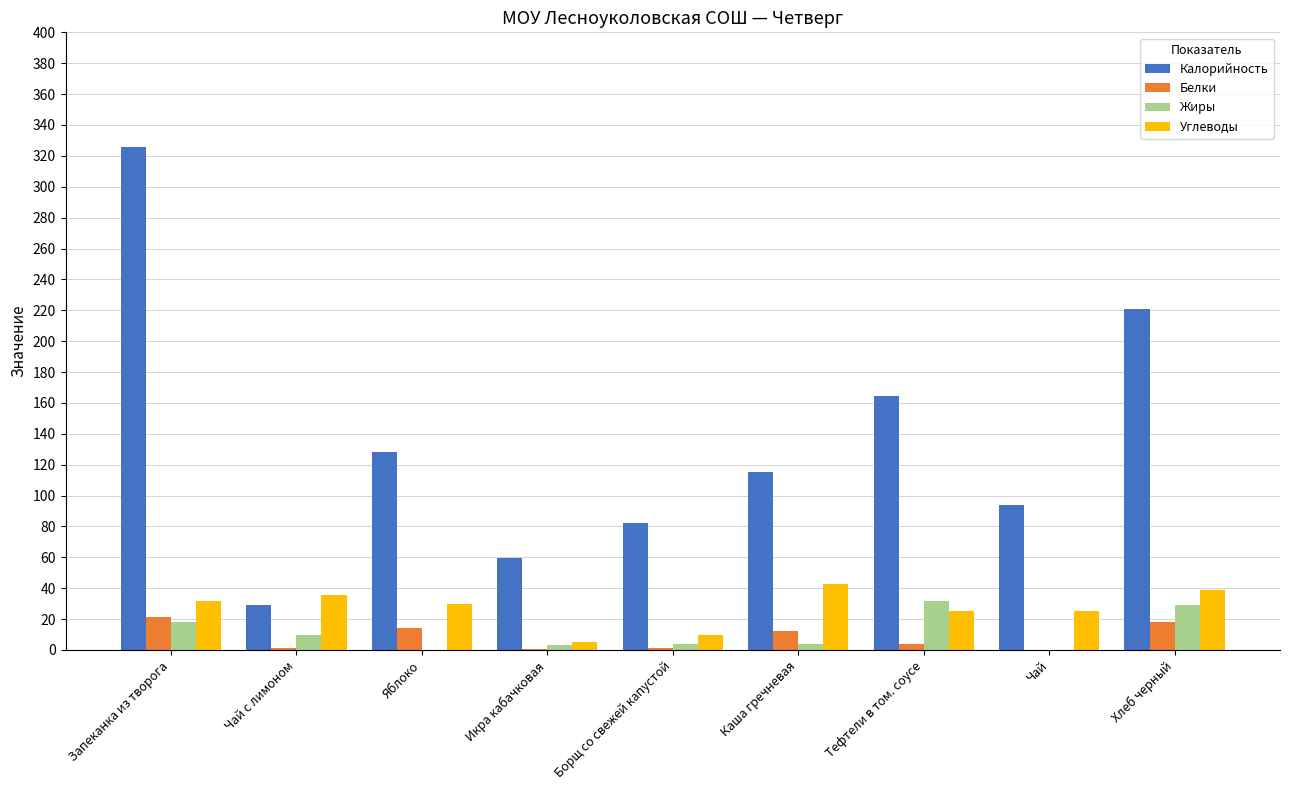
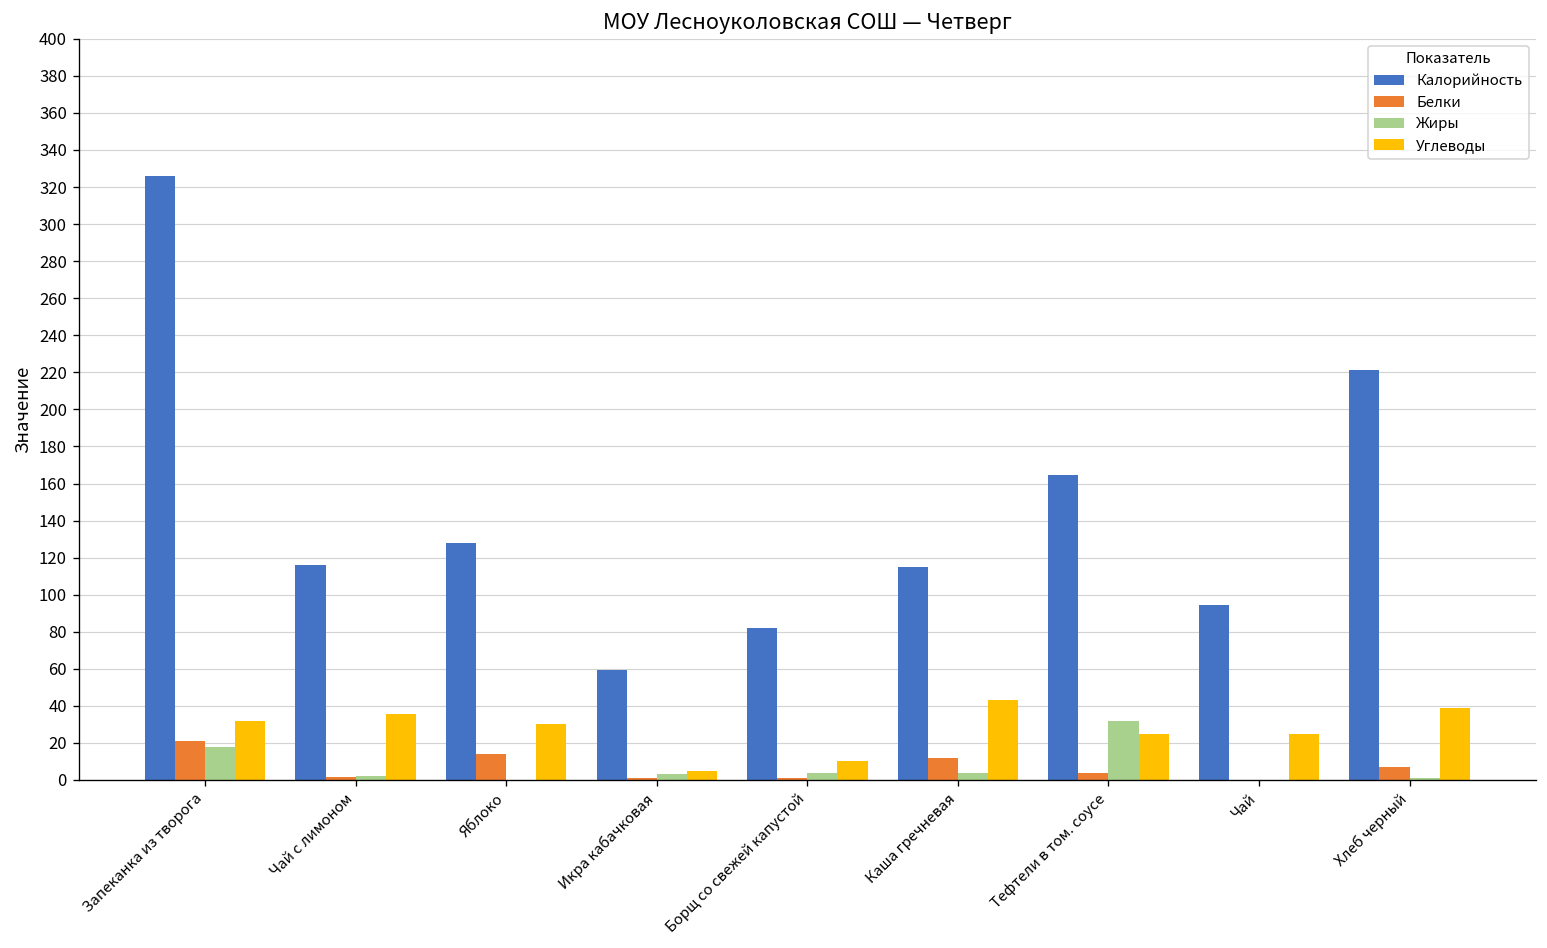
  {
    "Калорийность": {
      "Запеканка из творога": 326,
-     "Чай с лимоном": 29,
+     "Чай с лимоном": 116,
      "Яблоко": 128,
      "Икра кабачковая": 60,
      "Борщ со свежей капустой": 82,
      "Каша гречневая": 115,
      "Тефтели в том. соусе": 165,
      "Чай": 94,
      "Хлеб черный": 221
    },
    "Белки": {
      "Запеканка из творога": 21,
      "Яблоко": 14,
      "Каша гречневая": 12,
      "Тефтели в том. соусе": 4,
      "Чай": 0,
-     "Хлеб черный": 18
+     "Хлеб черный": 7
    },
    "Жиры": {
      "Запеканка из творога": 18,
-     "Чай с лимоном": 10,
+     "Чай с лимоном": 2,
      "Яблоко": 0,
      "Икра кабачковая": 3,
      "Борщ со свежей капустой": 4,
      "Каша гречневая": 4,
      "Тефтели в том. соусе": 32,
      "Чай": 0,
-     "Хлеб черный": 29
+     "Хлеб черный": 1
    },
    "Углеводы": {
      "Запеканка из творога": 32,
      "Чай с лимоном": 35,
      "Яблоко": 30,
      "Икра кабачковая": 5,
      "Борщ со свежей капустой": 10,
      "Каша гречневая": 43,
      "Тефтели в том. соусе": 25,
      "Чай": 25,
      "Хлеб черный": 39
    }
  }
